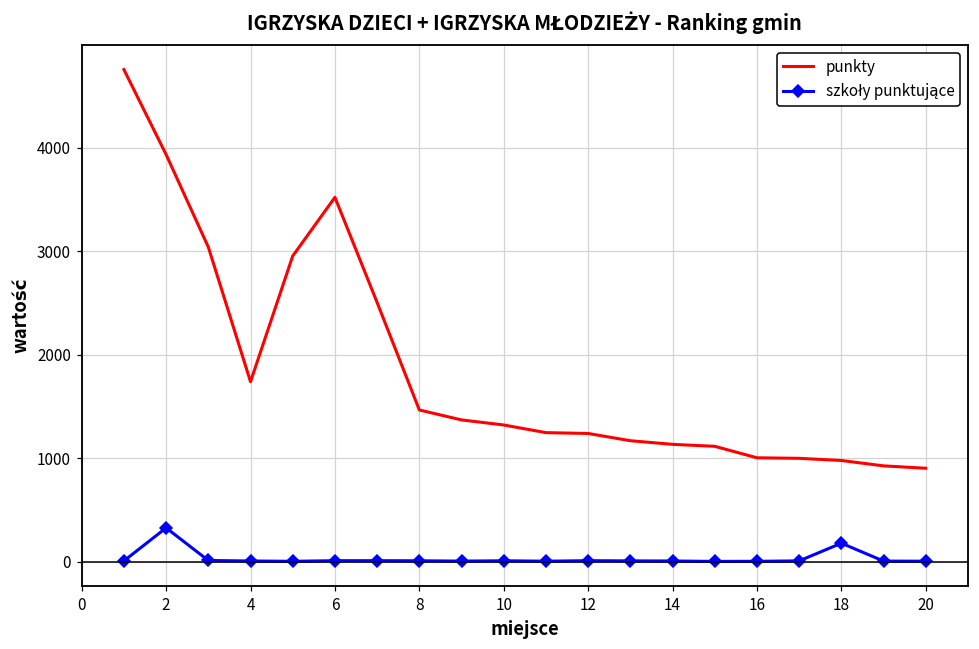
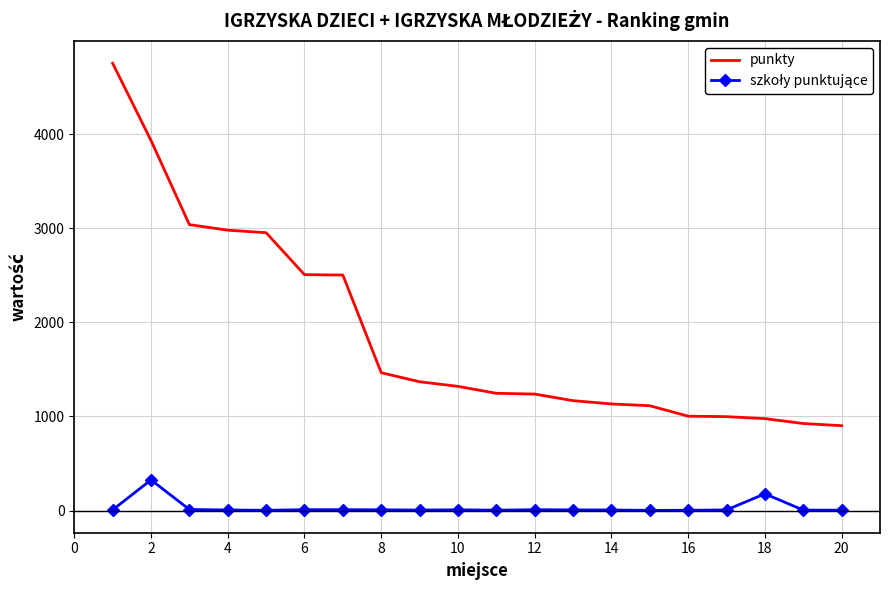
  {
    "punkty": {
      "2": 3900,
-     "4": 1700,
-     "6": 3500,
+     "4": 3000,
+     "6": 2500,
      "8": 1500,
      "10": 1300,
      "12": 1200,
      "14": 1100,
      "16": 1000,
      "18": 1000,
      "20": 900
    },
    "szkoły punktujące": {
      "2": 300,
      "4": 0,
      "6": 0,
      "8": 0,
      "10": 0,
      "12": 0,
      "14": 0,
      "16": 0,
      "18": 200,
      "20": 0
    }
  }
